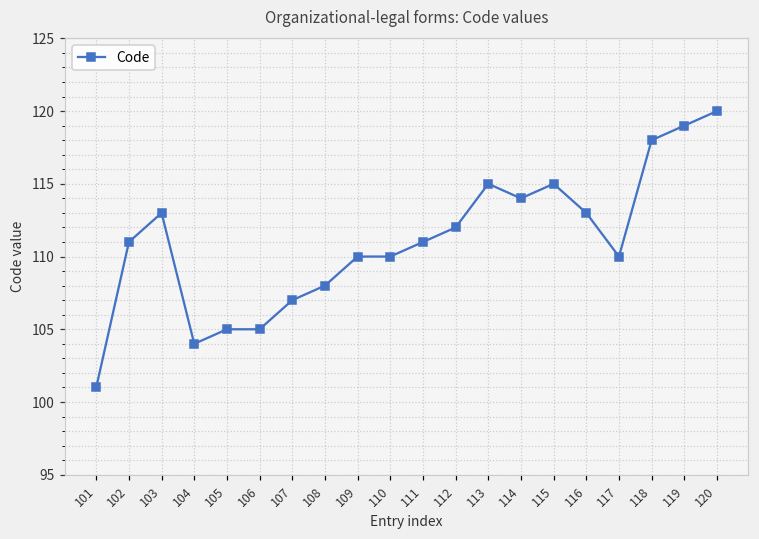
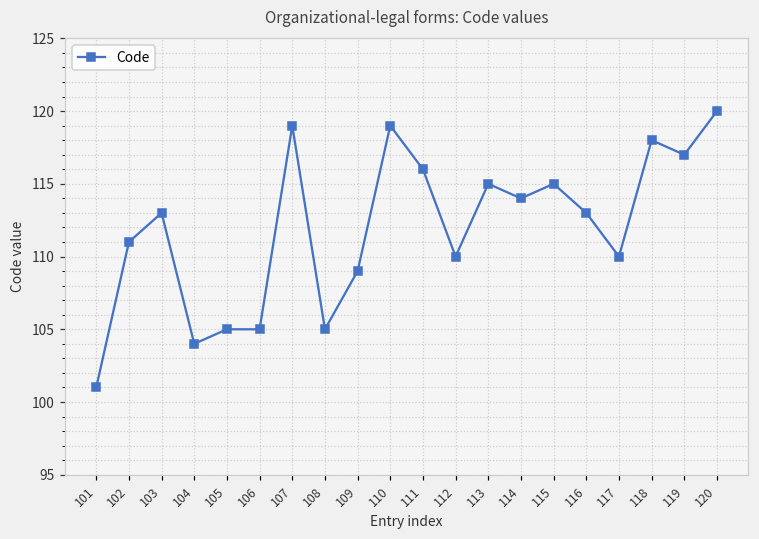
  {
    "101": 101,
    "102": 111,
    "103": 113,
    "104": 104,
    "105": 105,
    "106": 105,
-   "107": 107,
-   "108": 108,
-   "109": 110,
-   "110": 110,
-   "111": 111,
-   "112": 112,
+   "107": 119,
+   "108": 105,
+   "109": 109,
+   "110": 119,
+   "111": 116,
+   "112": 110,
    "113": 115,
    "114": 114,
    "115": 115,
    "116": 113,
    "117": 110,
    "118": 118,
-   "119": 119,
+   "119": 117,
    "120": 120
  }
